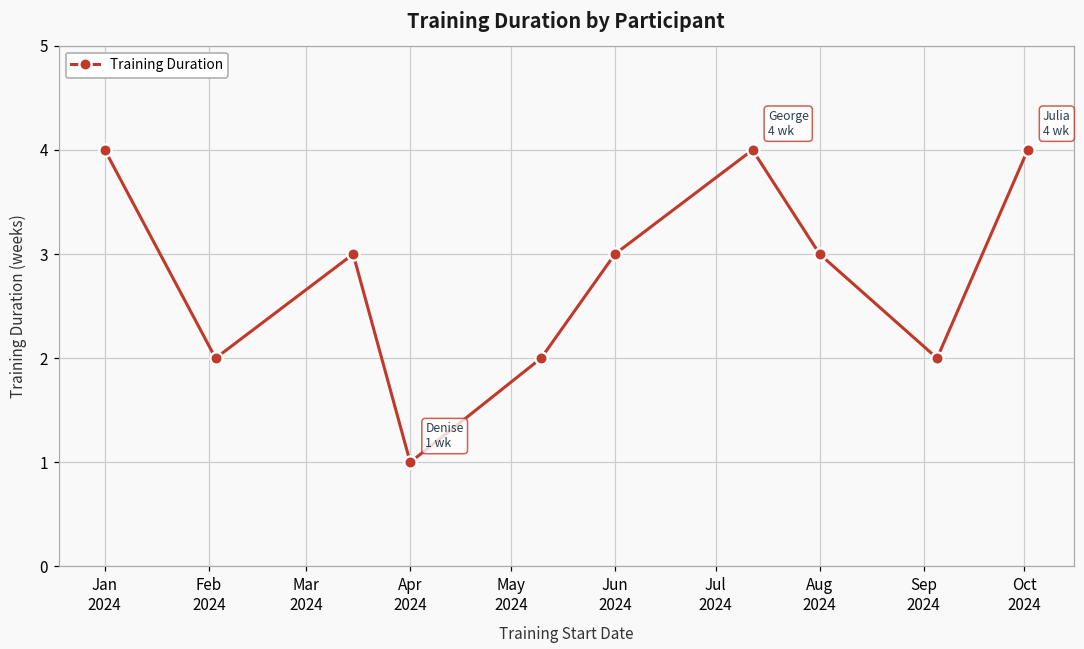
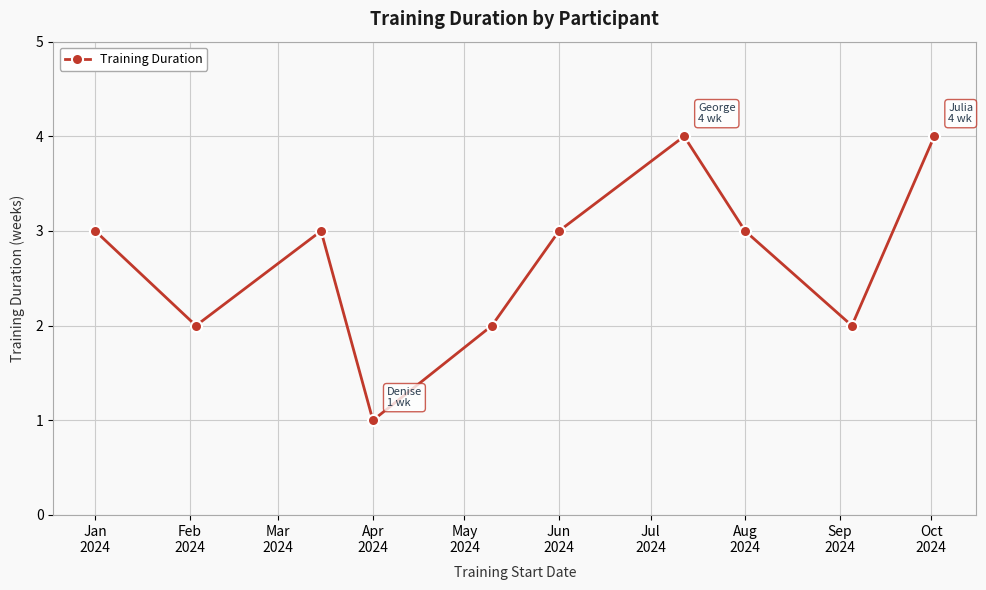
  {
-   "Jan 2024": 4,
+   "Jan 2024": 3,
    "Jun 2024": 3,
    "Aug 2024": 3
  }
